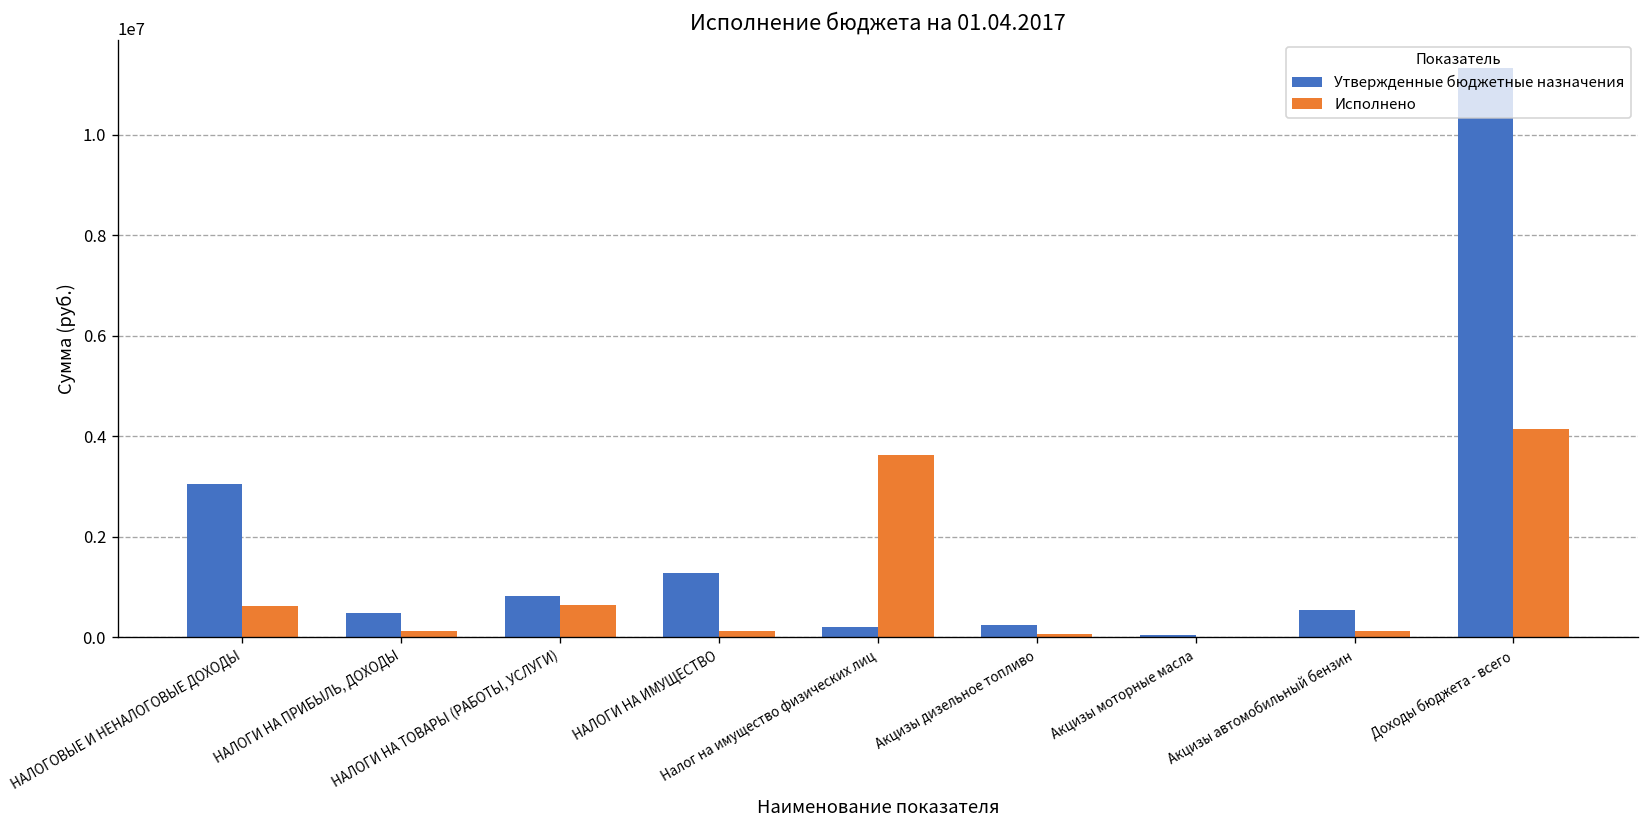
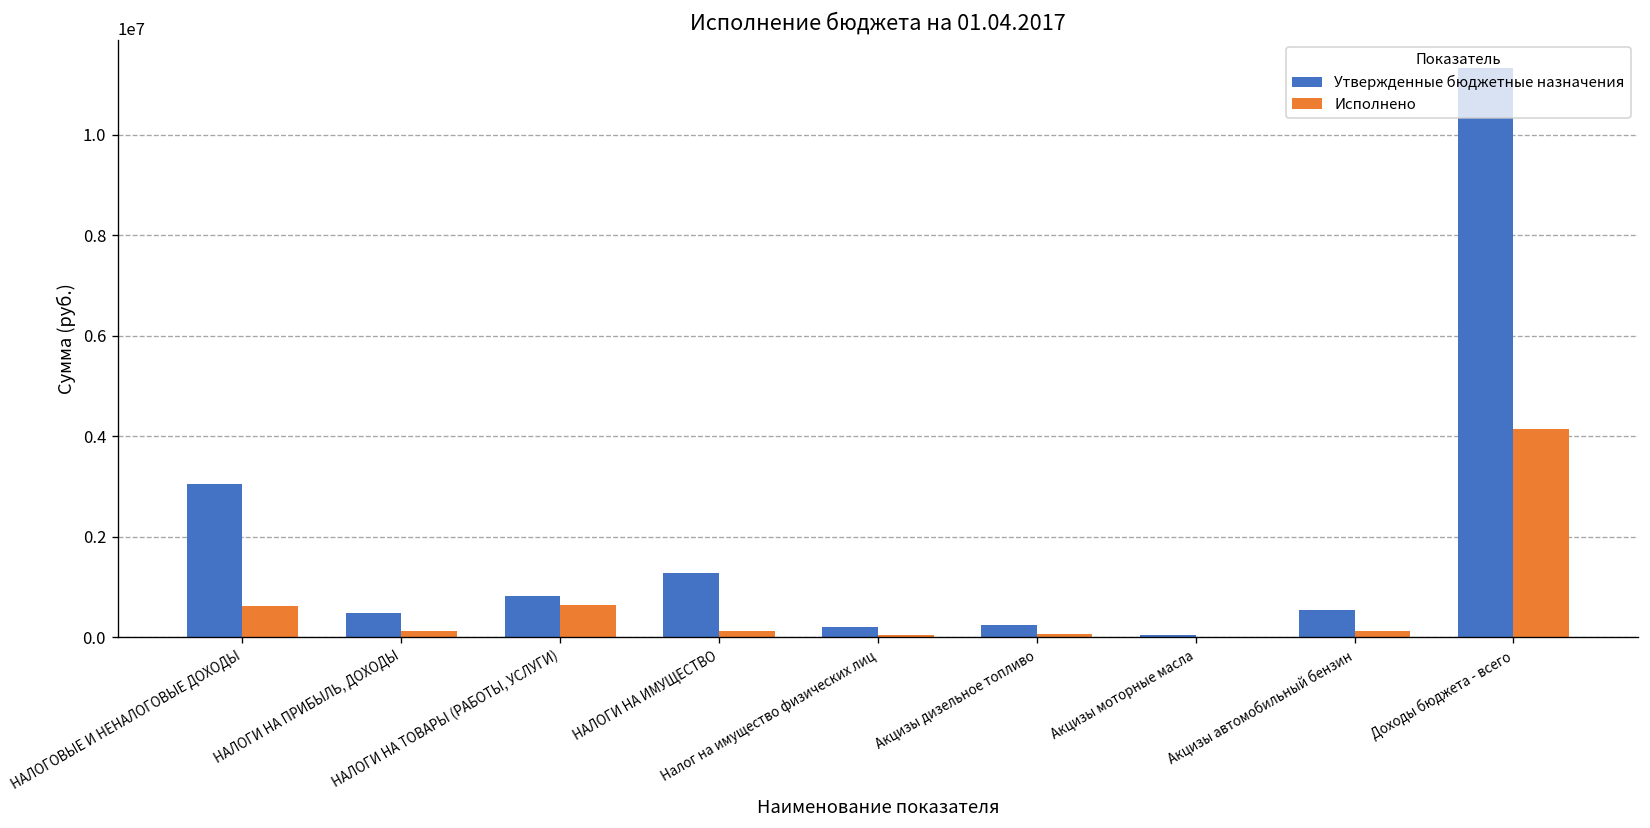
  {
    "Утвержденные бюджетные назначения": {
      "НАЛОГОВЫЕ И НЕНАЛОГОВЫЕ ДОХОДЫ": 3100000,
      "НАЛОГИ НА ПРИБЫЛЬ, ДОХОДЫ": 500000,
      "НАЛОГИ НА ТОВАРЫ (РАБОТЫ, УСЛУГИ)": 800000,
      "НАЛОГИ НА ИМУЩЕСТВО": 1300000,
      "Налог на имущество физических лиц": 200000,
      "Акцизы дизельное топливо": 200000,
      "Акцизы автомобильный бензин": 500000
    },
    "Исполнено": {
      "НАЛОГОВЫЕ И НЕНАЛОГОВЫЕ ДОХОДЫ": 600000,
      "НАЛОГИ НА ПРИБЫЛЬ, ДОХОДЫ": 100000,
      "НАЛОГИ НА ТОВАРЫ (РАБОТЫ, УСЛУГИ)": 600000,
      "НАЛОГИ НА ИМУЩЕСТВО": 100000,
-     "Налог на имущество физических лиц": 3600000,
+     "Налог на имущество физических лиц": 100000,
      "Акцизы дизельное топливо": 100000,
      "Акцизы автомобильный бензин": 100000,
      "Доходы бюджета - всего": 4100000
    }
  }
